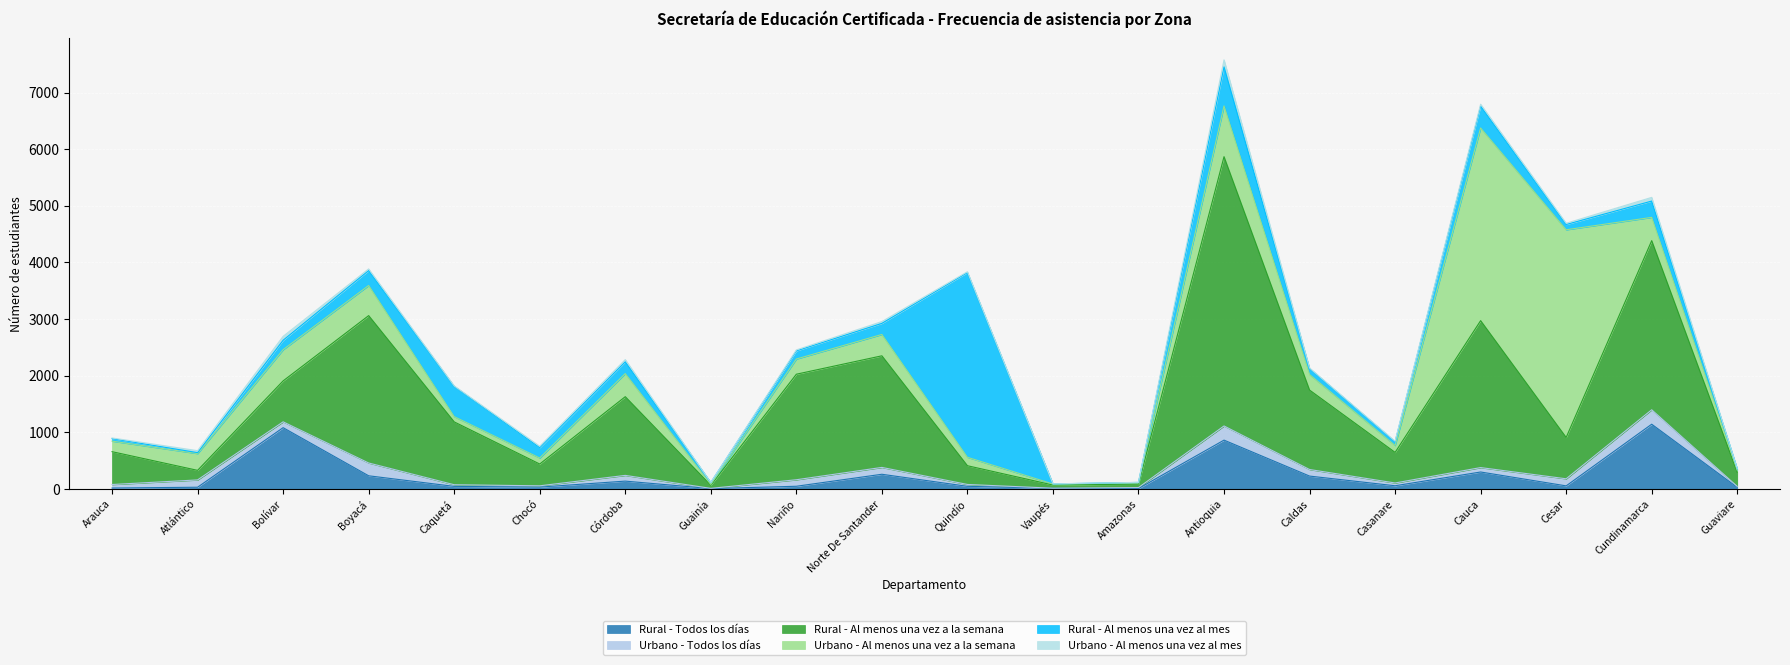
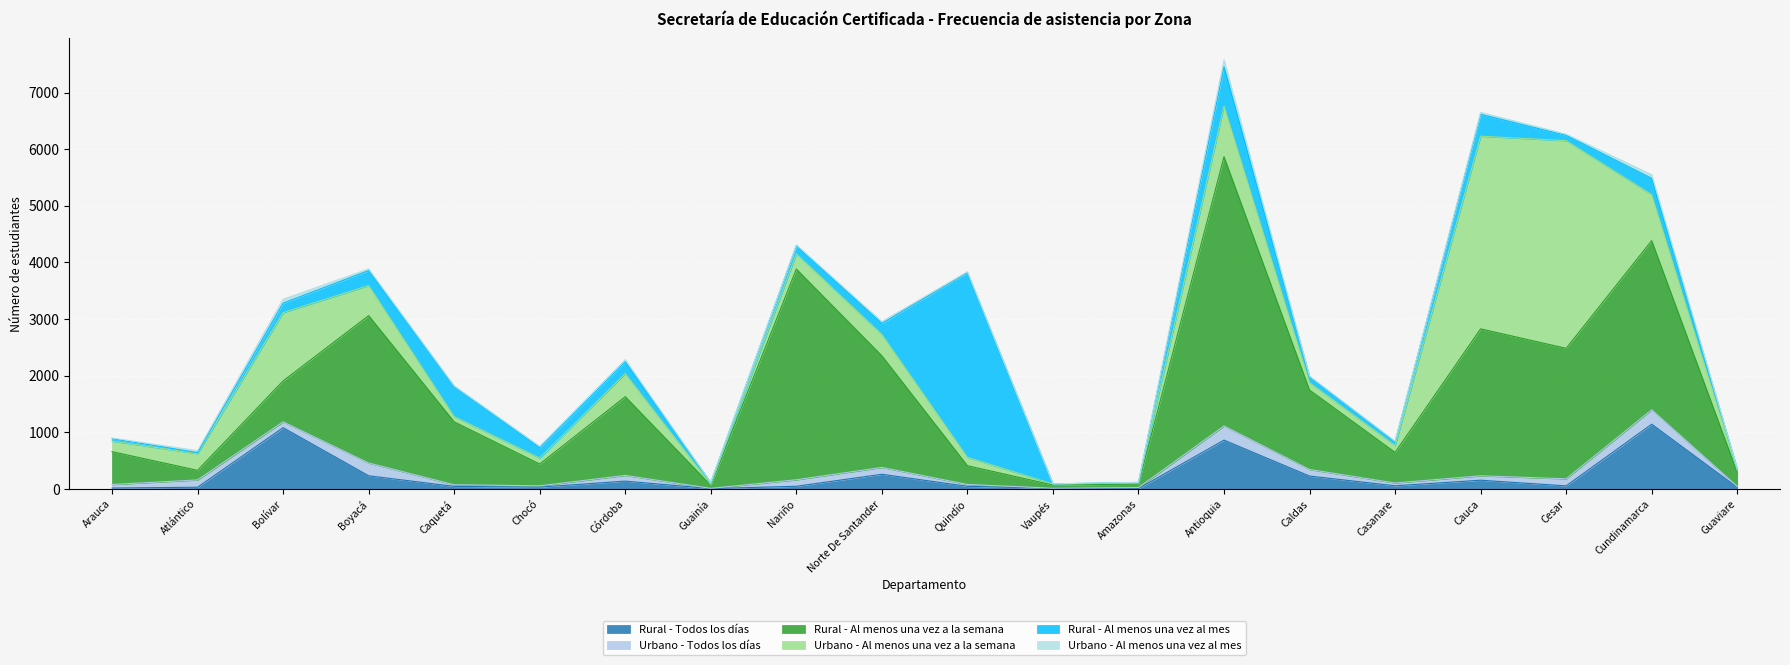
  {
    "Rural - Todos los días": {
      "Arauca": 0,
      "Atlántico": 0,
      "Bolívar": 1100,
      "Boyacá": 200,
      "Córdoba": 100,
      "Nariño": 0,
      "Norte De Santander": 300,
      "Antioquia": 900,
      "Caldas": 200,
      "Casanare": 100,
-     "Cauca": 300,
+     "Cauca": 200,
      "Cesar": 100,
      "Cundinamarca": 1100
    },
    "Rural - Al menos una vez a la semana": {
      "Arauca": 600,
      "Atlántico": 200,
      "Bolívar": 700,
      "Boyacá": 2600,
      "Caquetá": 1100,
      "Chocó": 400,
      "Córdoba": 1400,
-     "Nariño": 1900,
+     "Nariño": 3700,
      "Norte De Santander": 2000,
      "Quindío": 300,
      "Antioquia": 4800,
      "Caldas": 1400,
      "Casanare": 500,
      "Cauca": 2600,
-     "Cesar": 700,
+     "Cesar": 2300,
      "Cundinamarca": 3000
    },
    "Urbano - Al menos una vez a la semana": {
-     "Bolívar": 600,
+     "Bolívar": 1200,
      "Boyacá": 500,
      "Caquetá": 100,
      "Chocó": 100,
      "Córdoba": 400,
      "Nariño": 300,
      "Norte De Santander": 400,
      "Quindío": 100,
      "Antioquia": 900,
-     "Caldas": 300,
+     "Caldas": 100,
      "Casanare": 100,
      "Cauca": 3400,
      "Cesar": 3700,
-     "Cundinamarca": 400
+     "Cundinamarca": 800
    },
    "Rural - Al menos una vez al mes": {
      "Bolívar": 200,
      "Antioquia": 700,
      "Cundinamarca": 300
    }
  }
